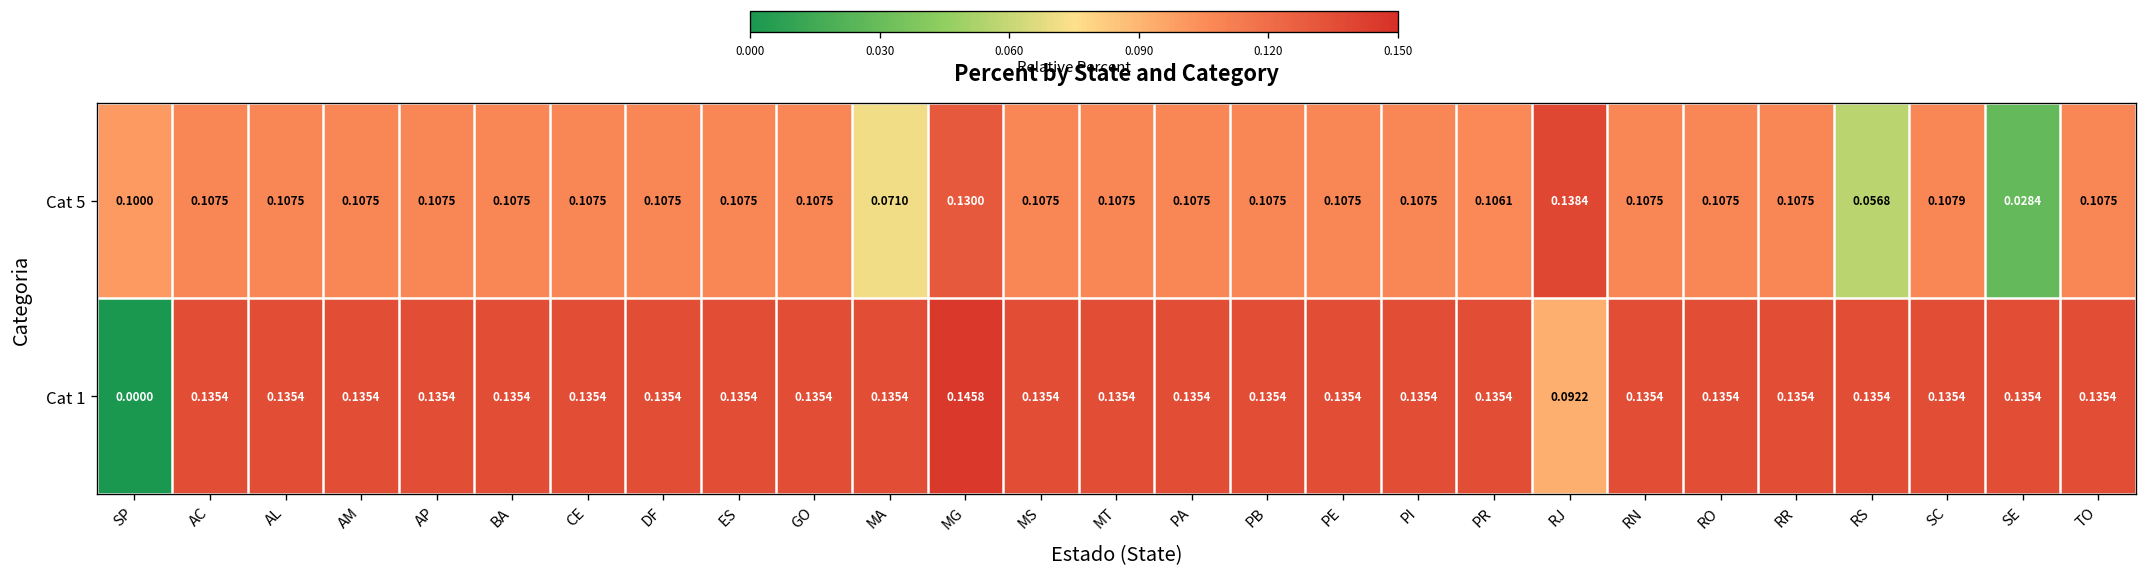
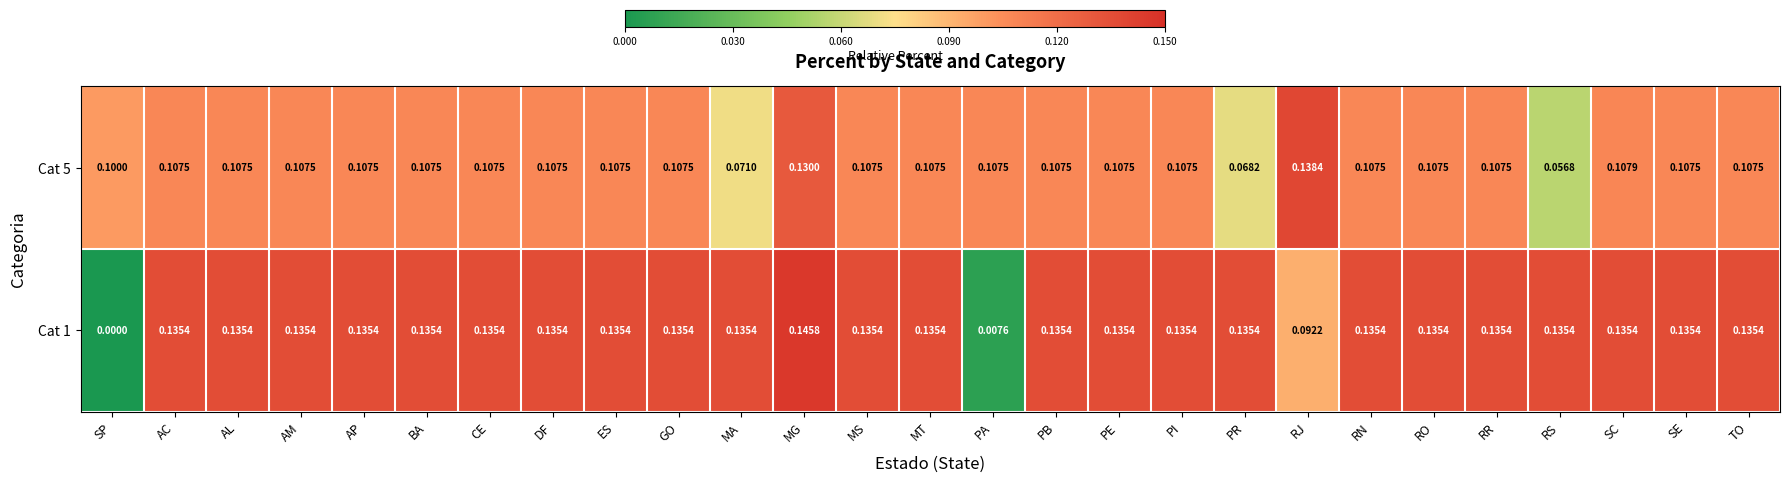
  {
    "Cat 5": {
      "SP": 0.1000,
      "AC": 0.1075,
      "AL": 0.1075,
      "AM": 0.1075,
      "AP": 0.1075,
      "BA": 0.1075,
      "CE": 0.1075,
      "DF": 0.1075,
      "ES": 0.1075,
      "GO": 0.1075,
      "MA": 0.0710,
      "MG": 0.1300,
      "MS": 0.1075,
      "MT": 0.1075,
      "PA": 0.1075,
      "PB": 0.1075,
      "PE": 0.1075,
      "PI": 0.1075,
-     "PR": 0.1061,
+     "PR": 0.0682,
      "RJ": 0.1384,
      "RN": 0.1075,
      "RO": 0.1075,
      "RR": 0.1075,
      "RS": 0.0568,
      "SC": 0.1079,
-     "SE": 0.0284,
+     "SE": 0.1075,
      "TO": 0.1075
    },
    "Cat 1": {
      "SP": 0.0000,
      "AC": 0.1354,
      "AL": 0.1354,
      "AM": 0.1354,
      "AP": 0.1354,
      "BA": 0.1354,
      "CE": 0.1354,
      "DF": 0.1354,
      "ES": 0.1354,
      "GO": 0.1354,
      "MA": 0.1354,
      "MG": 0.1458,
      "MS": 0.1354,
      "MT": 0.1354,
-     "PA": 0.1354,
+     "PA": 0.0076,
      "PB": 0.1354,
      "PE": 0.1354,
      "PI": 0.1354,
      "PR": 0.1354,
      "RJ": 0.0922,
      "RN": 0.1354,
      "RO": 0.1354,
      "RR": 0.1354,
      "RS": 0.1354,
      "SC": 0.1354,
      "SE": 0.1354,
      "TO": 0.1354
    }
  }
